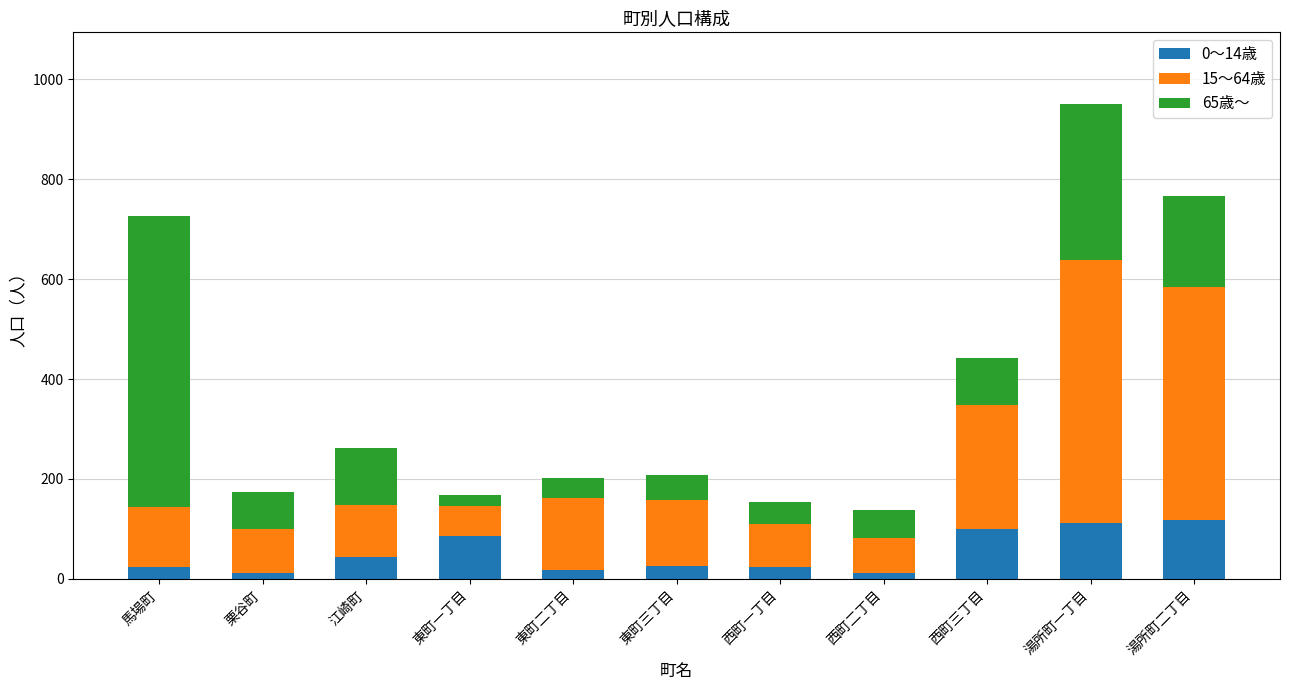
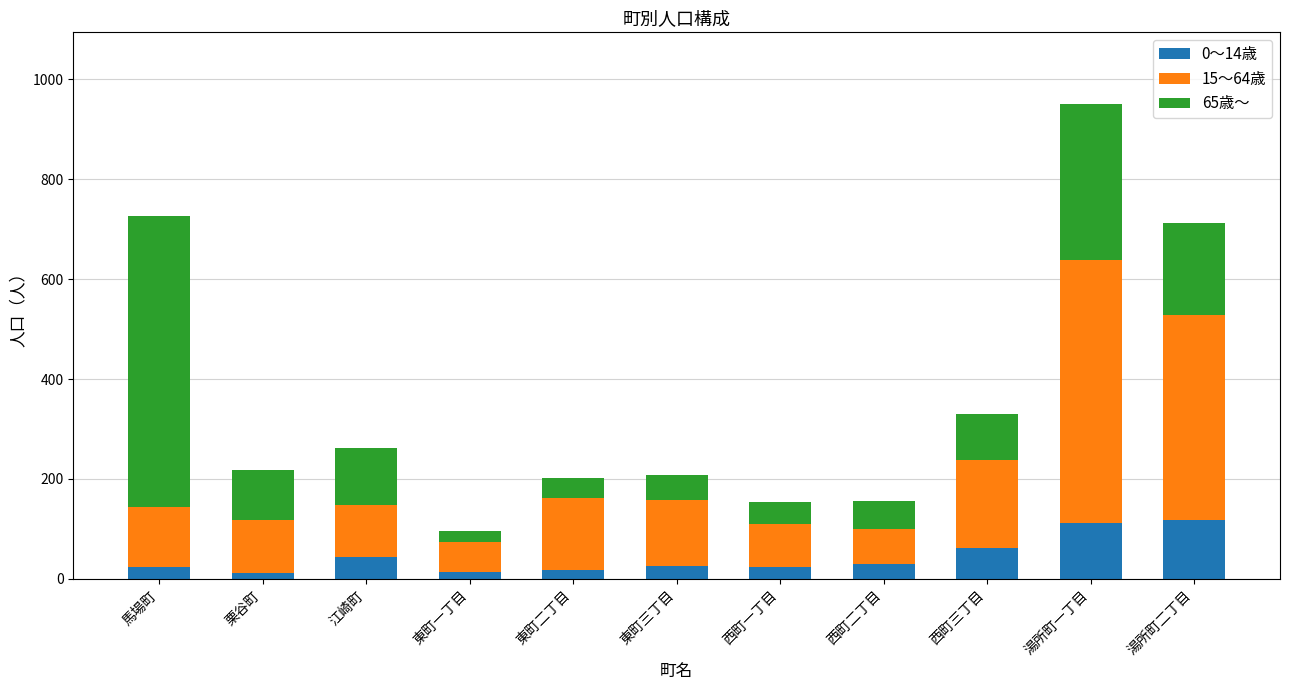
  {
    "0～14歳": {
      "馬場町": 20,
      "栗谷町": 10,
      "江崎町": 40,
-     "東町一丁目": 90,
+     "東町一丁目": 10,
      "東町二丁目": 20,
      "東町三丁目": 30,
      "西町一丁目": 20,
-     "西町二丁目": 10,
-     "西町三丁目": 100,
+     "西町二丁目": 30,
+     "西町三丁目": 60,
      "湯所町一丁目": 110,
      "湯所町二丁目": 120
    },
    "15～64歳": {
      "馬場町": 120,
-     "栗谷町": 90,
+     "栗谷町": 110,
      "江崎町": 100,
      "東町一丁目": 60,
      "東町二丁目": 140,
      "東町三丁目": 130,
      "西町一丁目": 90,
      "西町二丁目": 70,
-     "西町三丁目": 250,
+     "西町三丁目": 180,
      "湯所町一丁目": 530,
-     "湯所町二丁目": 470
+     "湯所町二丁目": 410
    },
    "65歳～": {
      "馬場町": 580,
-     "栗谷町": 70,
+     "栗谷町": 100,
      "江崎町": 120,
      "東町一丁目": 20,
      "東町二丁目": 40,
      "東町三丁目": 50,
      "西町一丁目": 40,
      "西町二丁目": 60,
      "西町三丁目": 90,
      "湯所町一丁目": 310,
      "湯所町二丁目": 180
    }
  }
